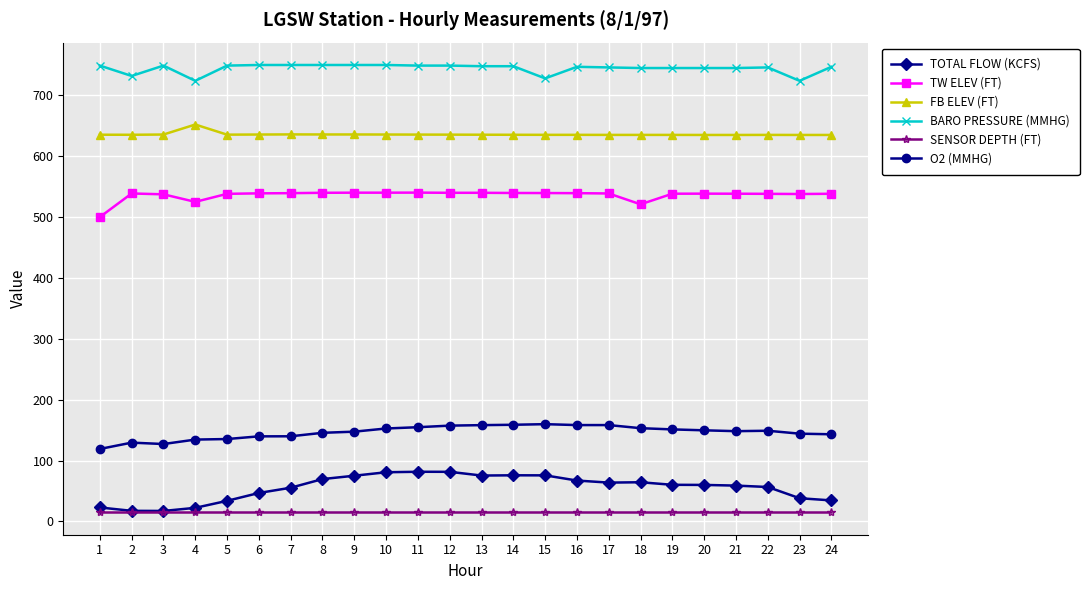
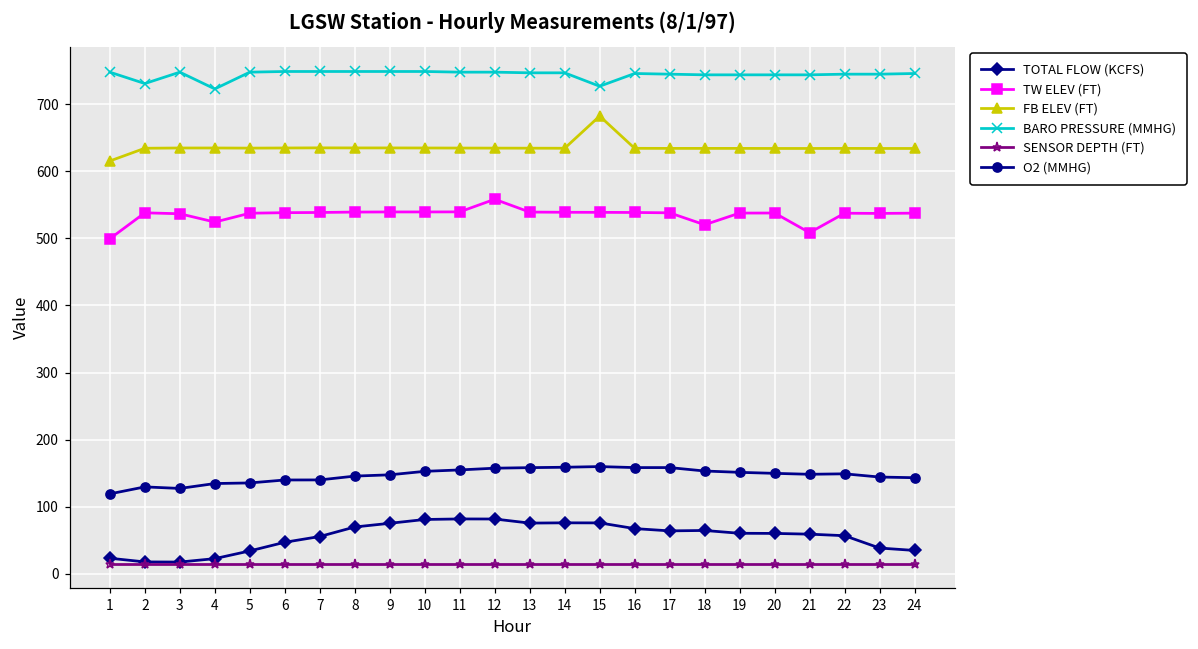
  {
    "TW ELEV (FT)": {
      "1": 500,
      "2": 540,
      "3": 540,
      "4": 520,
      "5": 540,
      "6": 540,
      "7": 540,
      "8": 540,
      "9": 540,
      "10": 540,
      "11": 540,
-     "12": 540,
+     "12": 560,
      "13": 540,
      "14": 540,
      "15": 540,
      "16": 540,
      "17": 540,
      "18": 520,
      "19": 540,
      "20": 540,
-     "21": 540,
+     "21": 510,
      "22": 540,
      "23": 540,
      "24": 540
    },
    "FB ELEV (FT)": {
-     "1": 630,
+     "1": 620,
      "2": 630,
      "3": 630,
-     "4": 650,
+     "4": 630,
      "5": 630,
      "6": 630,
      "7": 640,
      "8": 640,
      "9": 640,
      "10": 630,
      "11": 630,
      "12": 630,
      "13": 630,
      "14": 630,
-     "15": 630,
+     "15": 680,
      "16": 630,
      "17": 630,
      "18": 630,
      "19": 630,
      "20": 630,
      "21": 630,
      "22": 630,
      "23": 630,
      "24": 630
    },
    "BARO PRESSURE (MMHG)": {
      "1": 750,
      "2": 730,
      "3": 750,
      "4": 720,
      "5": 750,
      "6": 750,
      "7": 750,
      "8": 750,
      "9": 750,
      "10": 750,
      "11": 750,
      "12": 750,
      "13": 750,
      "14": 750,
      "15": 730,
      "16": 750,
      "17": 750,
      "18": 740,
      "19": 740,
      "20": 740,
      "21": 740,
      "22": 750,
-     "23": 720,
+     "23": 750,
      "24": 750
    },
    "SENSOR DEPTH (FT)": {
      "1": 20,
      "4": 20,
      "5": 20,
      "6": 20,
      "7": 20,
      "8": 20,
      "9": 20,
      "10": 20,
      "11": 20,
      "12": 20,
      "13": 20,
      "14": 20,
      "15": 20,
      "16": 20,
      "17": 20,
      "18": 20,
      "19": 20,
      "20": 20,
      "21": 20,
      "22": 20,
      "23": 20,
      "24": 20
    }
  }
